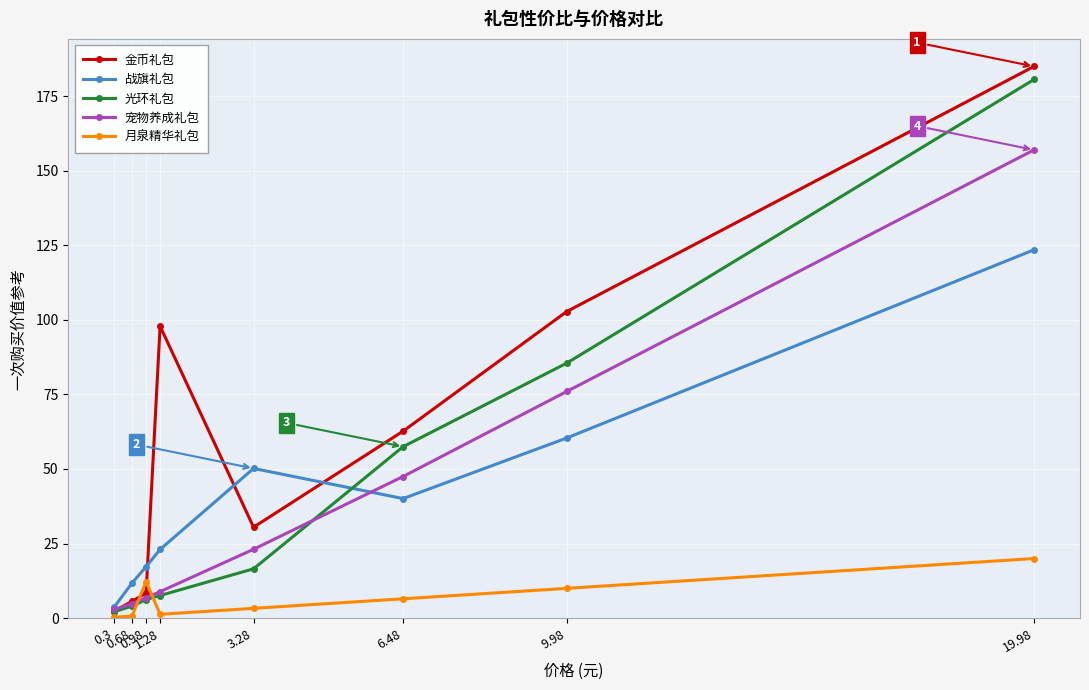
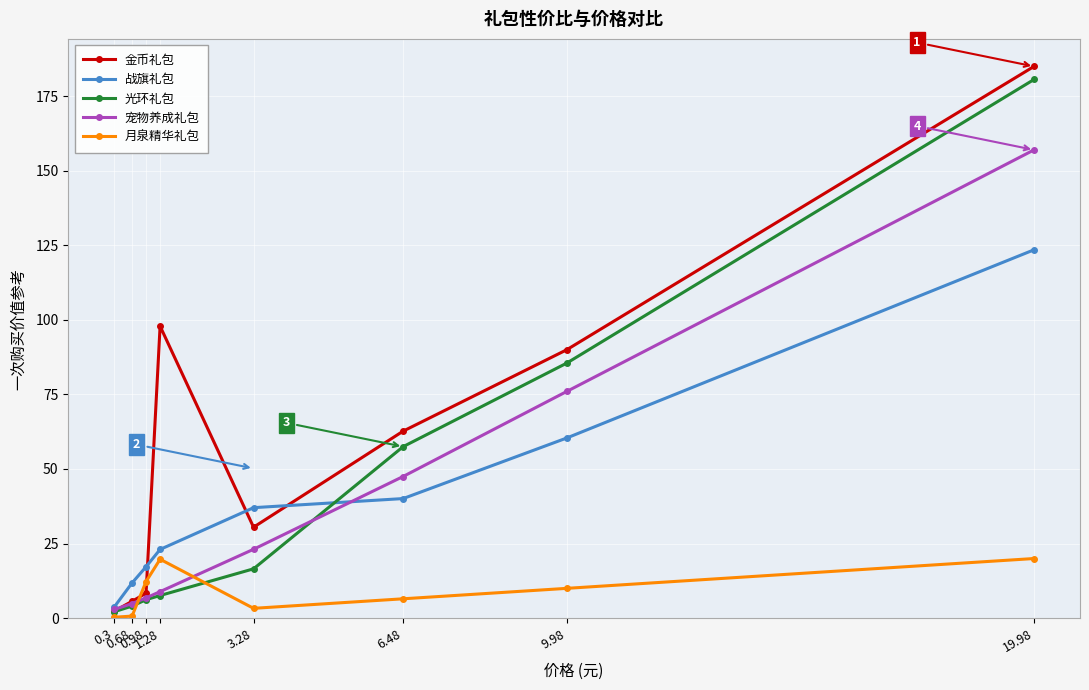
  {
    "金币礼包": {
      "0.98": 8,
      "1.28": 98,
      "3.28": 30,
      "6.48": 63,
-     "9.98": 103,
+     "9.98": 90,
      "19.98": 185
    },
    "战旗礼包": {
      "0.3": 4,
      "0.68": 12,
      "0.98": 17,
      "1.28": 23,
-     "3.28": 50,
+     "3.28": 37,
      "6.48": 40,
      "9.98": 60,
      "19.98": 123
    },
    "光环礼包": {
      "1.28": 8,
      "3.28": 17,
      "6.48": 57,
      "9.98": 85,
      "19.98": 181
    },
    "宠物养成礼包": {
      "1.28": 9,
      "3.28": 23,
      "6.48": 47,
      "9.98": 76,
      "19.98": 157
    },
    "月泉精华礼包": {
      "0.3": 0,
      "0.68": 1,
      "0.98": 12,
-     "1.28": 1,
+     "1.28": 20,
      "3.28": 3,
      "6.48": 6,
      "9.98": 10,
      "19.98": 20
    }
  }
